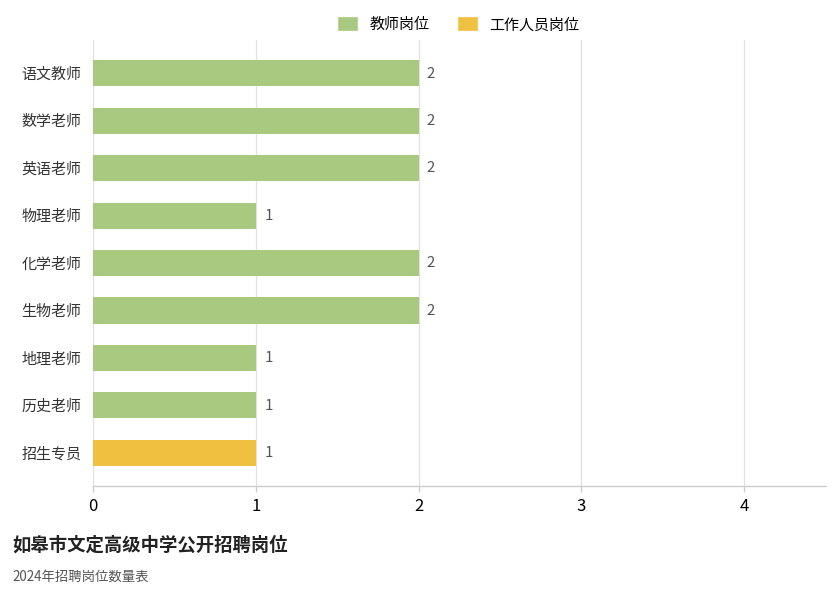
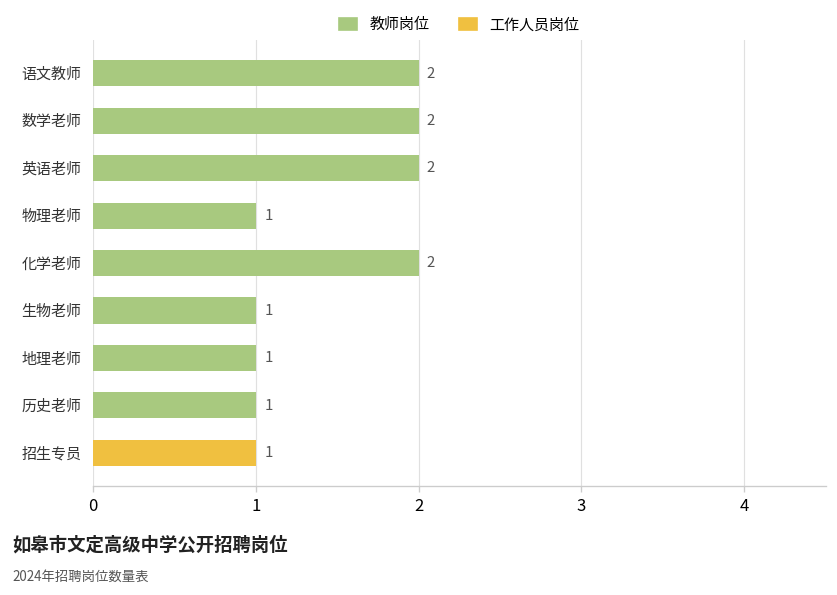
  {
    "语文教师": 2,
    "数学老师": 2,
    "英语老师": 2,
    "物理老师": 1,
    "化学老师": 2,
-   "生物老师": 2,
+   "生物老师": 1,
    "地理老师": 1,
    "历史老师": 1,
    "招生专员": 1
  }
